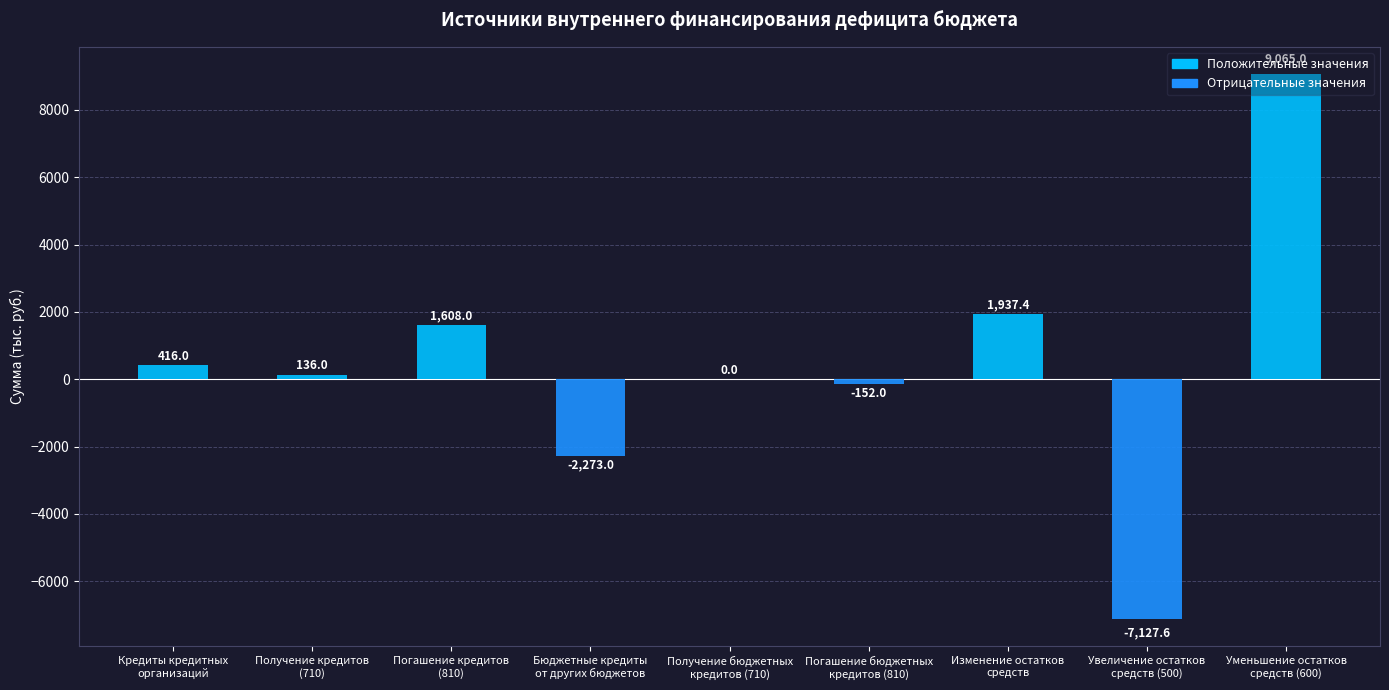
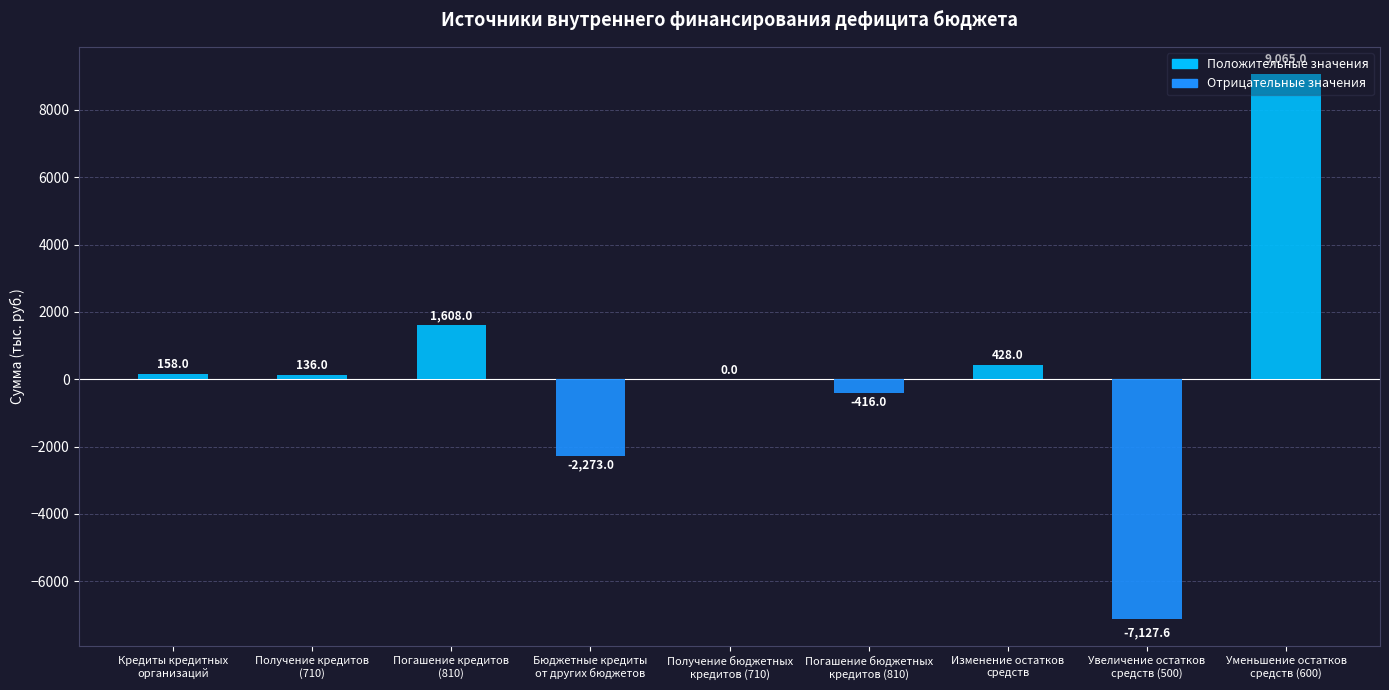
  {
-   "Кредиты кредитных организаций": "416.0",
+   "Кредиты кредитных организаций": "158.0",
    "Получение кредитов (710)": "136.0",
    "Погашение кредитов (810)": "1,608.0",
    "Бюджетные кредиты от других бюджетов": "-2,273.0",
    "Получение бюджетных кредитов (710)": "0.0",
-   "Погашение бюджетных кредитов (810)": "-152.0",
-   "Изменение остатков средств": "1,937.4",
+   "Погашение бюджетных кредитов (810)": "-416.0",
+   "Изменение остатков средств": "428.0",
    "Увеличение остатков средств (500)": "-7,127.6"
  }
